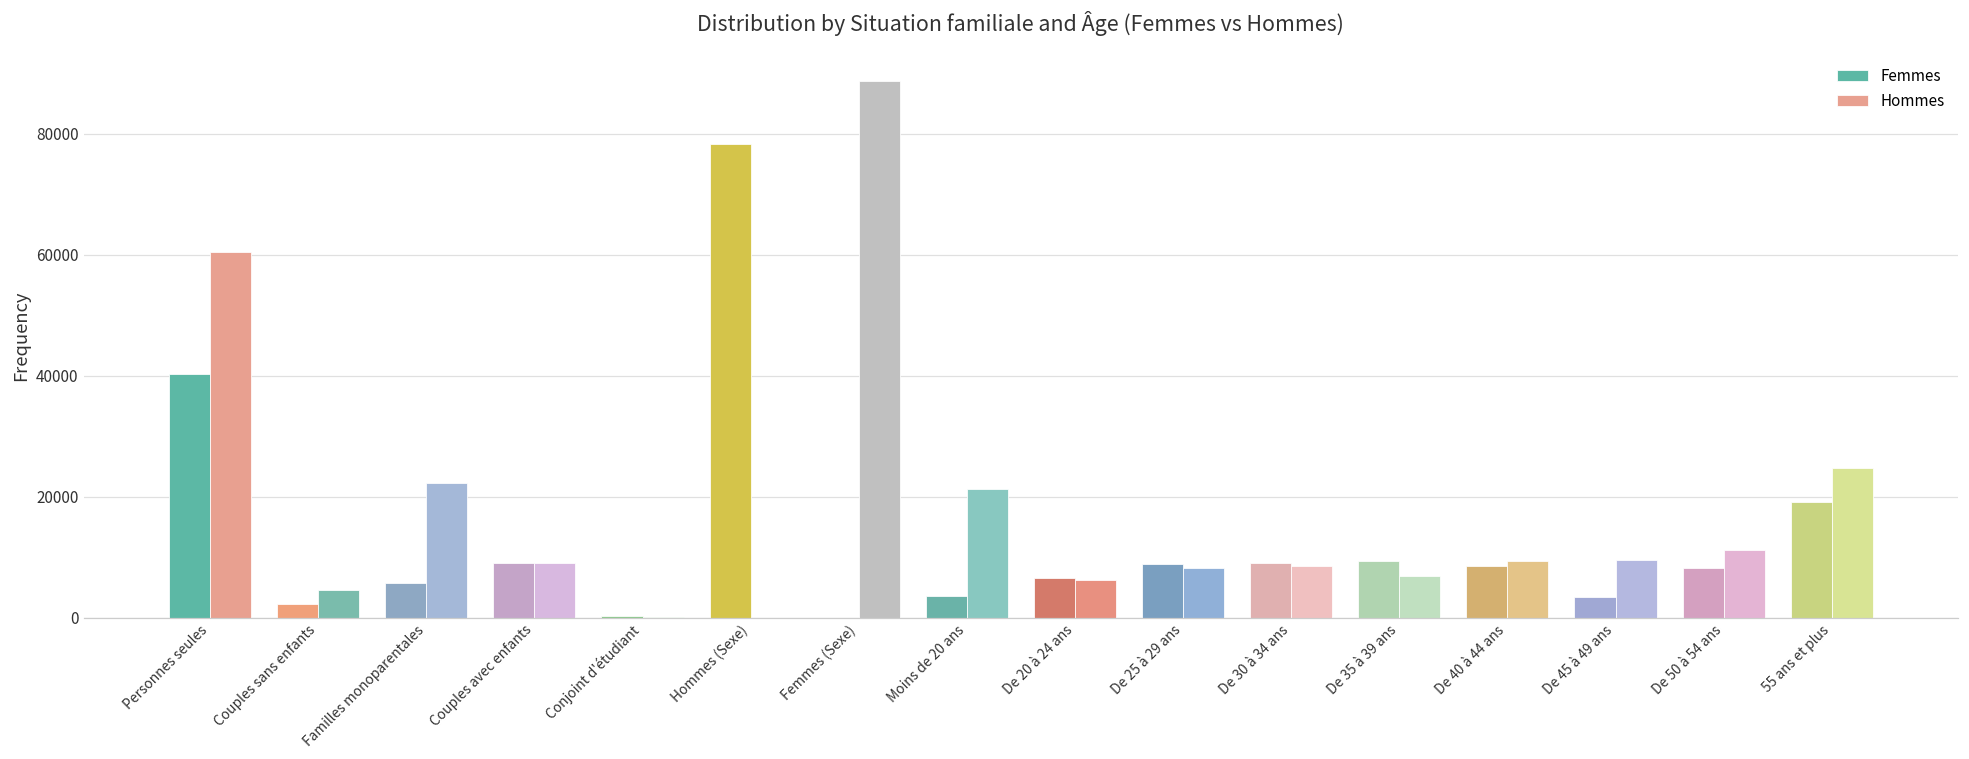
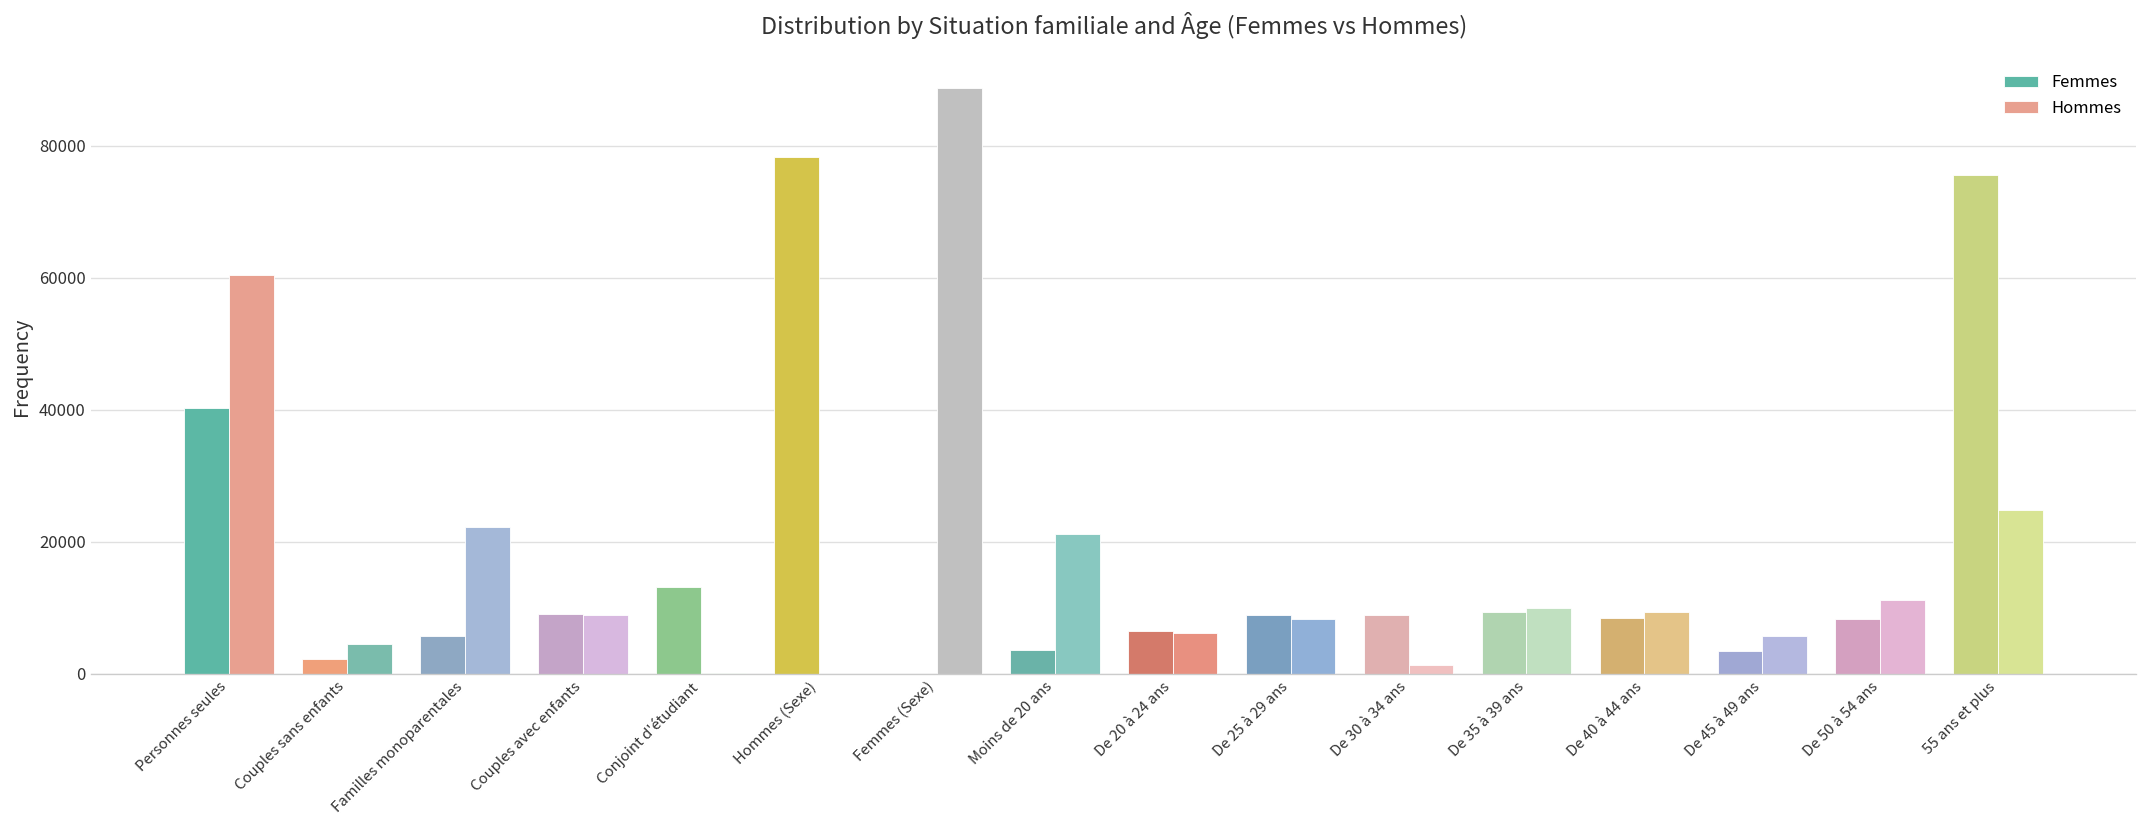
  {
    "Femmes": {
      "Personnes seules": 40000,
      "Couples sans enfants": 2000,
      "Familles monoparentales": 6000,
      "Couples avec enfants": 9000,
-     "Conjoint d'étudiant": 0,
+     "Conjoint d'étudiant": 13000,
      "Hommes (Sexe)": 78000,
      "Femmes (Sexe)": 0,
      "Moins de 20 ans": 4000,
      "De 20 à 24 ans": 7000,
      "De 25 à 29 ans": 9000,
      "De 30 à 34 ans": 9000,
      "De 35 à 39 ans": 9000,
      "De 40 à 44 ans": 9000,
      "De 45 à 49 ans": 3000,
      "De 50 à 54 ans": 8000,
-     "55 ans et plus": 19000
+     "55 ans et plus": 76000
    },
    "Hommes": {
      "Personnes seules": 60000,
      "Couples sans enfants": 5000,
      "Familles monoparentales": 22000,
      "Couples avec enfants": 9000,
      "Hommes (Sexe)": 0,
      "Femmes (Sexe)": 89000,
      "Moins de 20 ans": 21000,
      "De 20 à 24 ans": 6000,
      "De 25 à 29 ans": 8000,
-     "De 30 à 34 ans": 9000,
-     "De 35 à 39 ans": 7000,
+     "De 30 à 34 ans": 1000,
+     "De 35 à 39 ans": 10000,
      "De 40 à 44 ans": 9000,
-     "De 45 à 49 ans": 10000,
+     "De 45 à 49 ans": 6000,
      "De 50 à 54 ans": 11000,
      "55 ans et plus": 25000
    }
  }
